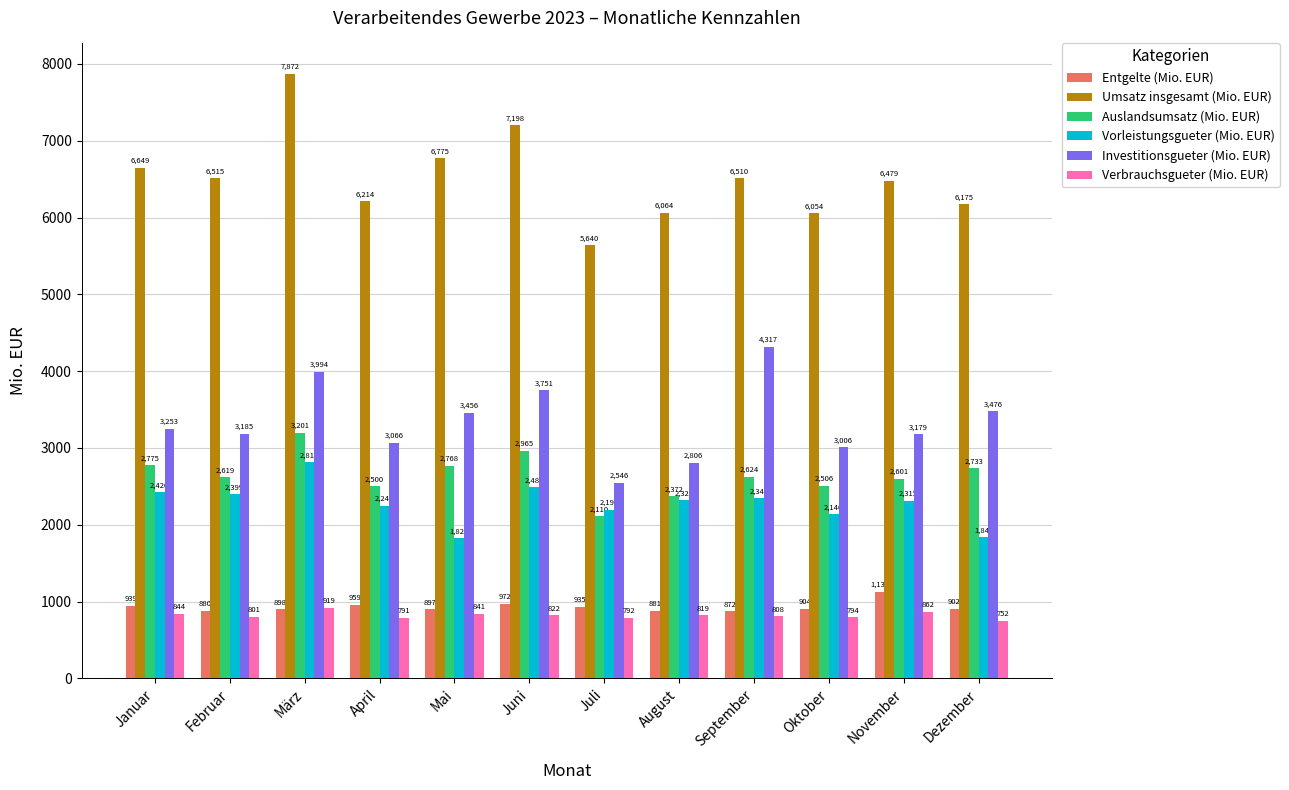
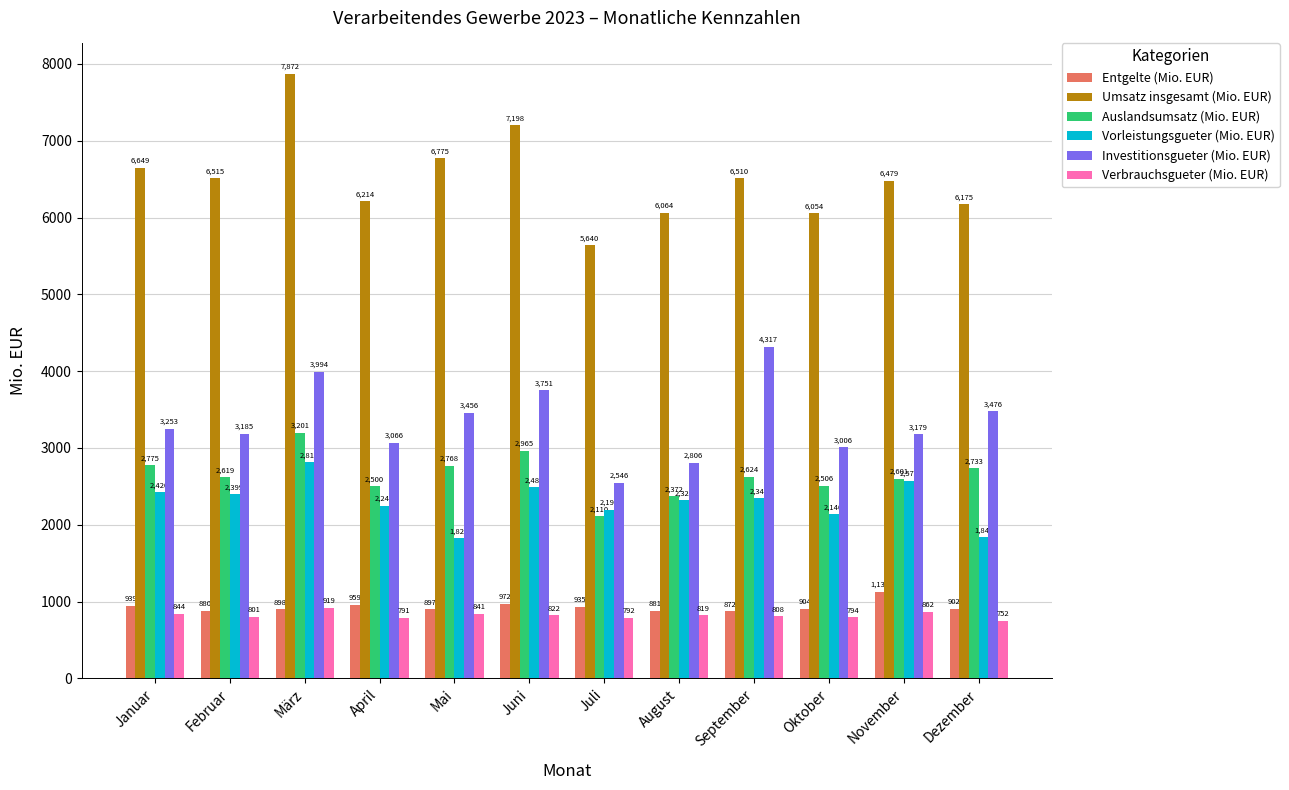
  {
    "Entgelte (Mio. EUR)": {
      "Januar": "939",
      "Februar": "880",
      "März": "898",
      "April": "959",
      "Mai": "897",
      "Juni": "972",
      "Juli": "935",
      "August": "881",
      "September": "872",
      "Oktober": "904",
      "November": "1,131",
      "Dezember": "902"
    },
    "Umsatz insgesamt (Mio. EUR)": {
      "Januar": "6,649",
      "Februar": "6,515",
      "März": "7,872",
      "April": "6,214",
      "Mai": "6,775",
      "Juni": "7,198",
      "Juli": "5,640",
      "August": "6,064",
      "September": "6,510",
      "Oktober": "6,054",
      "November": "6,479",
      "Dezember": "6,175"
    },
    "Auslandsumsatz (Mio. EUR)": {
      "Januar": "2,775",
      "Februar": "2,619",
      "März": "3,201",
      "April": "2,500",
      "Mai": "2,768",
      "Juni": "2,965",
      "Juli": "2,110",
      "September": "2,624",
      "Oktober": "2,506",
      "Dezember": "2,733"
    },
    "Vorleistungsgueter (Mio. EUR)": {
      "Januar": "2,420",
      "Februar": "2,399",
      "März": "2,811",
      "April": "2,247",
      "Mai": "1,826",
      "Juni": "2,489",
      "Juli": "2,199",
      "September": "2,344",
      "Oktober": "2,140",
-     "November": "2,315",
+     "November": "2,573",
      "Dezember": "1,840"
    },
    "Investitionsgueter (Mio. EUR)": {
      "Januar": "3,253",
      "Februar": "3,185",
      "März": "3,994",
      "April": "3,066",
      "Mai": "3,456",
      "Juni": "3,751",
      "Juli": "2,546",
      "August": "2,806",
      "September": "4,317",
      "Oktober": "3,006",
      "November": "3,179",
      "Dezember": "3,476"
    },
    "Verbrauchsgueter (Mio. EUR)": {
      "Januar": "844",
      "Februar": "801",
      "März": "919",
      "April": "791",
      "Mai": "841",
      "Juni": "822",
      "Juli": "792",
      "August": "819",
      "September": "808",
      "Oktober": "794",
      "November": "862",
      "Dezember": "752"
    }
  }
